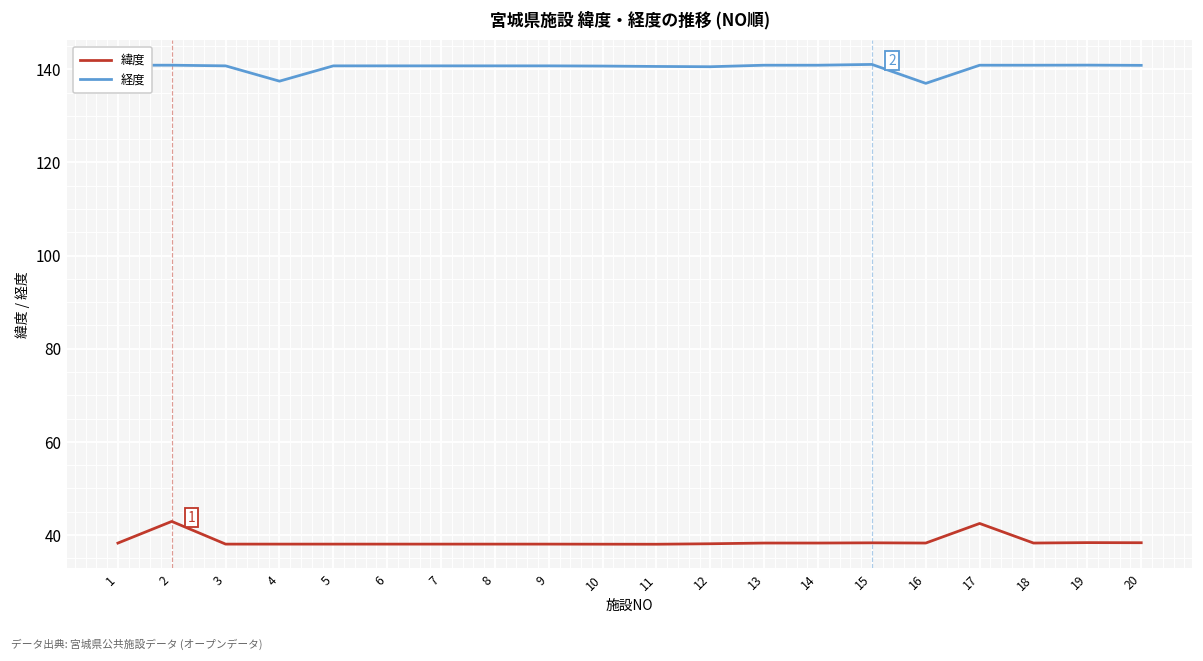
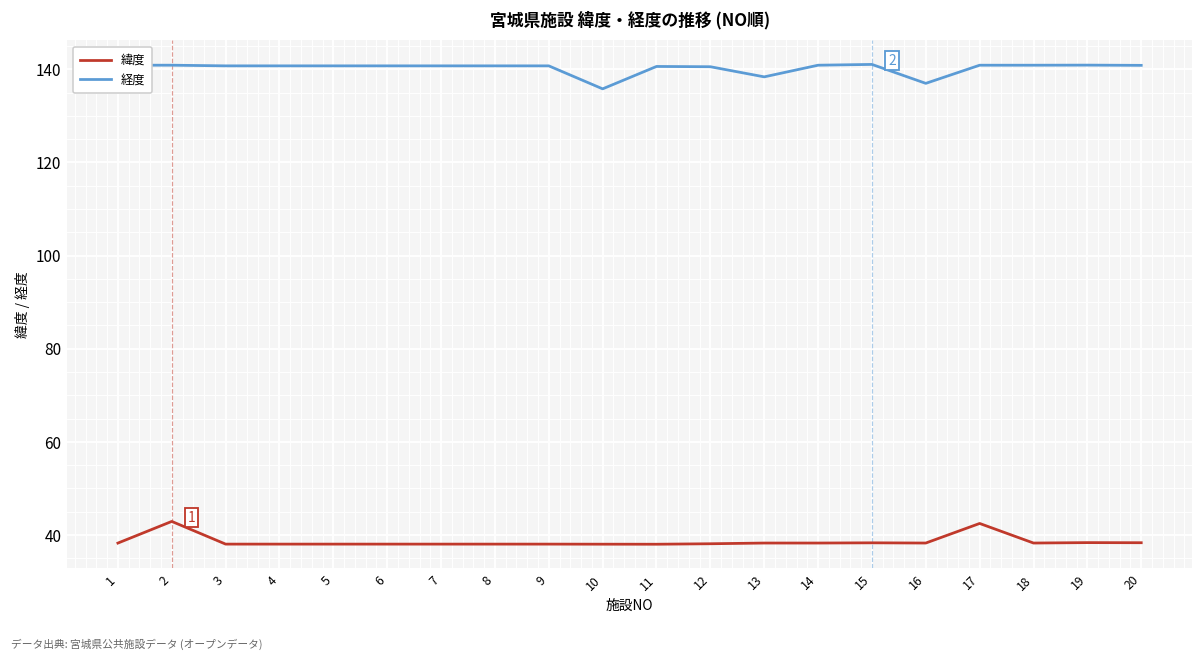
  {
    "緯度": {
      "1": 38,
      "3": 38,
      "4": 38,
      "5": 38,
      "6": 38,
      "7": 38,
      "8": 38,
      "9": 38,
      "10": 38,
      "11": 38,
      "12": 38,
      "13": 38,
      "14": 38,
      "15": 38,
      "16": 38,
      "17": 42,
      "18": 38,
      "19": 38,
      "20": 38
    },
    "経度": {
      "2": 141,
      "3": 141,
-     "4": 137,
+     "4": 141,
      "5": 141,
      "6": 141,
      "7": 141,
      "8": 141,
      "9": 141,
-     "10": 141,
+     "10": 136,
      "11": 141,
      "12": 141,
-     "13": 141,
+     "13": 138,
      "14": 141,
      "16": 137,
      "17": 141,
      "18": 141,
      "19": 141,
      "20": 141
    }
  }
